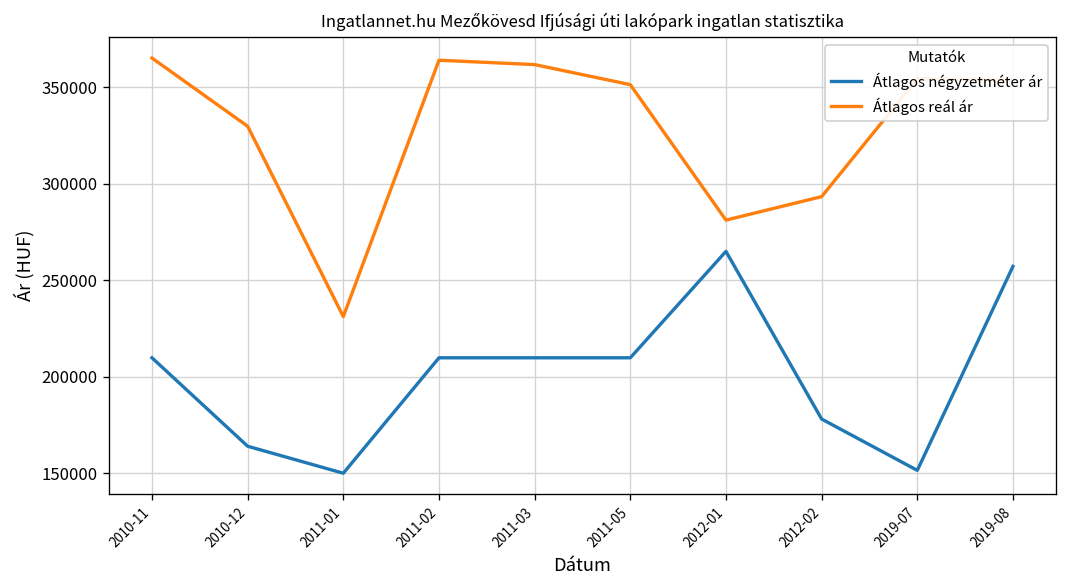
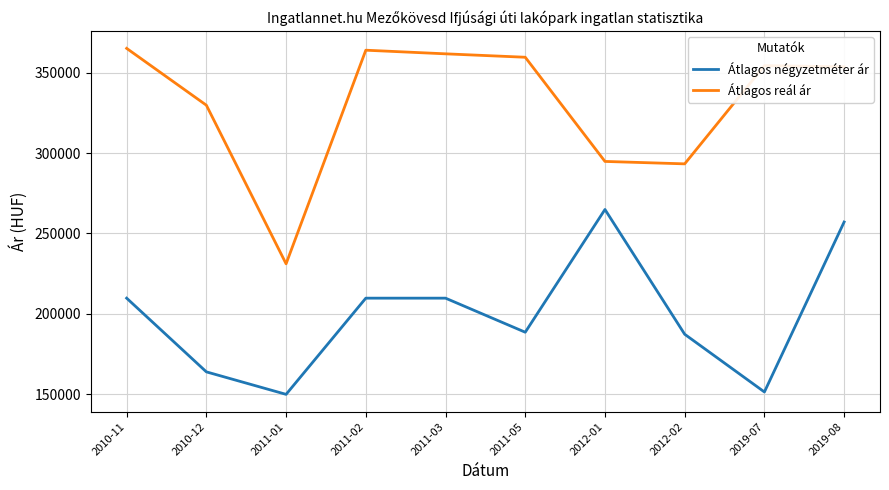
  {
    "Átlagos négyzetméter ár": {
      "2010-11": 210000,
      "2010-12": 164000,
      "2011-01": 150000,
      "2011-02": 210000,
      "2011-03": 210000,
-     "2011-05": 210000,
+     "2011-05": 189000,
      "2012-01": 265000,
-     "2012-02": 178000,
+     "2012-02": 187000,
      "2019-07": 151000,
      "2019-08": 257000
    },
    "Átlagos reál ár": {
      "2010-11": 365000,
      "2010-12": 330000,
      "2011-01": 231000,
      "2011-02": 364000,
      "2011-03": 362000,
-     "2011-05": 351000,
-     "2012-01": 281000,
+     "2011-05": 360000,
+     "2012-01": 295000,
      "2012-02": 293000
    }
  }
